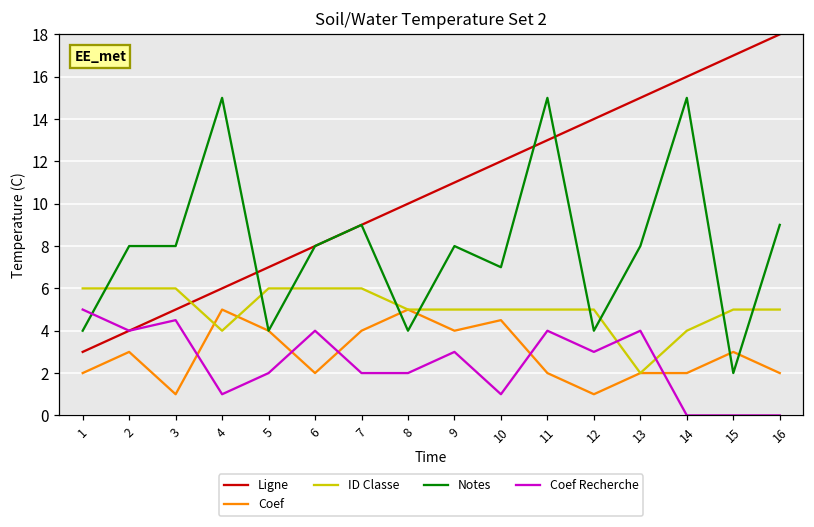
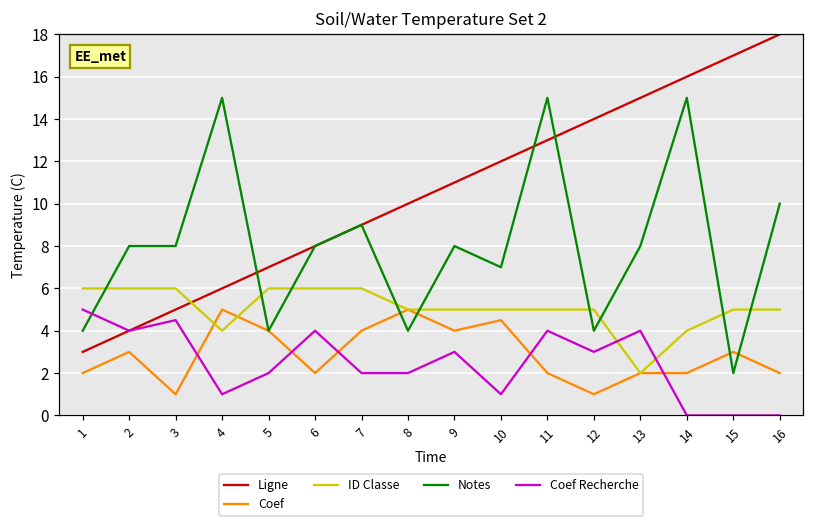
  {
    "Ligne": {
      "1": 3,
      "3": 5,
      "4": 6,
      "5": 7,
      "8": 10,
      "9": 11,
      "10": 12,
      "11": 13,
      "12": 14,
      "13": 15,
      "14": 16,
      "15": 17,
      "16": 18
    },
    "Coef": {
      "1": 2,
      "2": 3,
      "3": 1,
      "4": 5,
      "6": 2,
      "7": 4,
      "9": 4,
      "10": 4.5,
      "11": 2,
      "12": 1,
      "14": 2,
      "15": 3,
      "16": 2
    },
    "ID Classe": {
      "1": 6,
      "2": 6,
      "3": 6,
      "4": 4,
      "5": 6,
      "6": 6,
      "7": 6,
      "9": 5,
      "10": 5,
      "11": 5,
      "12": 5,
      "14": 4,
      "15": 5,
      "16": 5
    },
    "Notes": {
      "1": 4,
      "2": 8,
      "3": 8,
      "4": 15,
      "8": 4,
      "9": 8,
      "10": 7,
      "11": 15,
      "12": 4,
      "13": 8,
      "14": 15,
      "15": 2,
-     "16": 9
+     "16": 10
    },
    "Coef Recherche": {
      "1": 5,
      "3": 4.5,
      "4": 1,
      "5": 2,
      "6": 4,
      "7": 2,
      "8": 2,
      "9": 3,
      "10": 1,
      "11": 4,
      "12": 3,
      "13": 4,
      "14": 0,
      "15": 0,
      "16": 0
    }
  }
